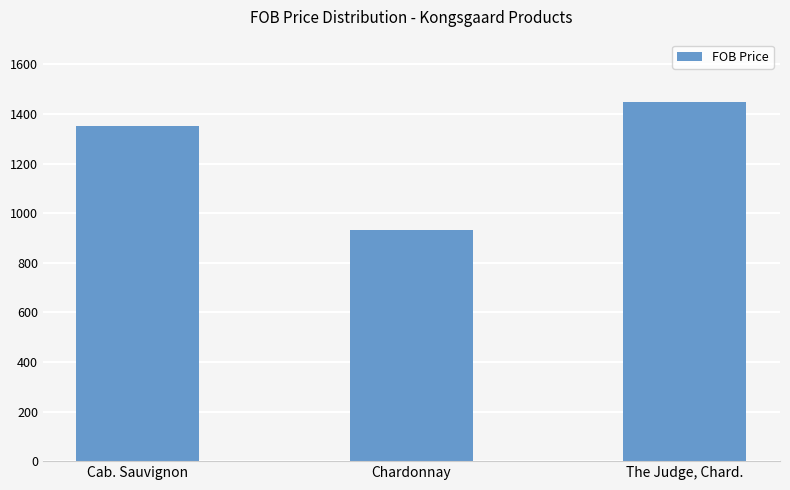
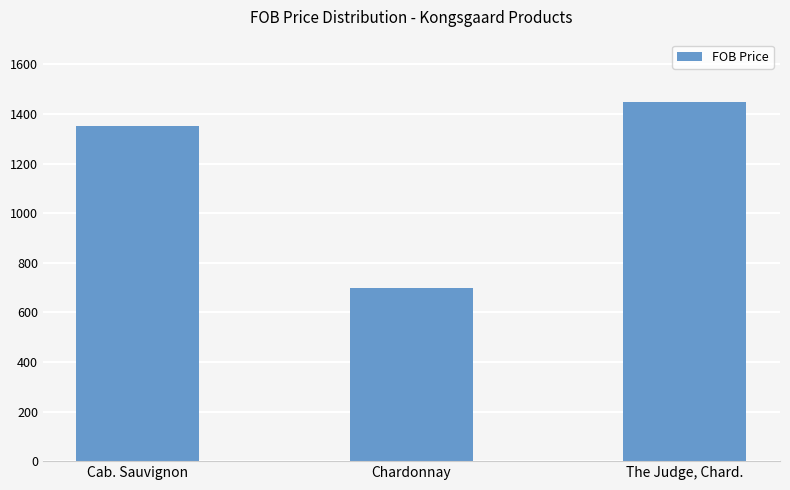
  {
    "Cab. Sauvignon": 1350,
-   "Chardonnay": 930,
+   "Chardonnay": 700,
    "The Judge, Chard.": 1450
  }
